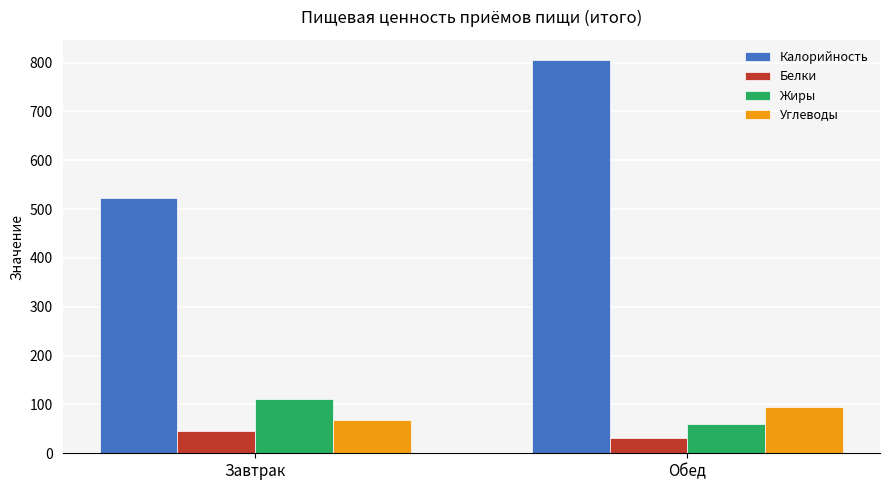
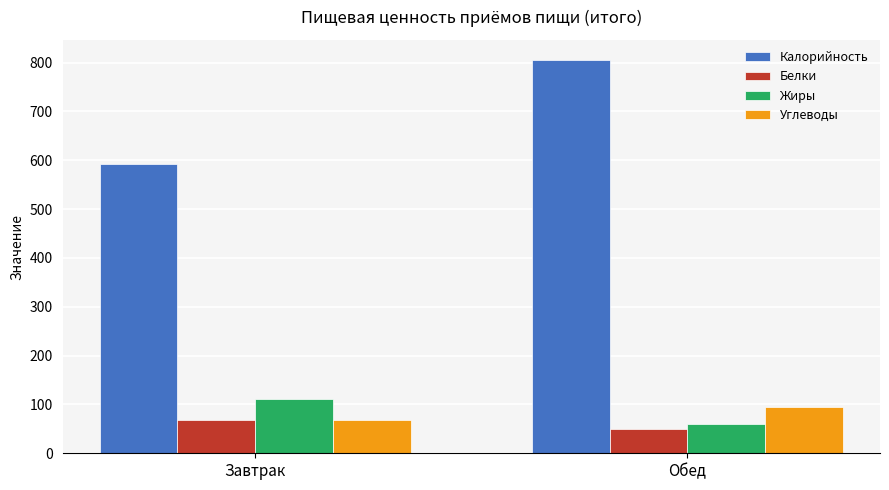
  {
    "Калорийность": {
-     "Завтрак": 520,
+     "Завтрак": 590,
      "Обед": 810
    },
    "Белки": {
-     "Завтрак": 50,
-     "Обед": 30
+     "Завтрак": 70,
+     "Обед": 50
    },
    "Жиры": {
      "Завтрак": 110,
      "Обед": 60
    },
    "Углеводы": {
      "Завтрак": 70,
      "Обед": 90
    }
  }
